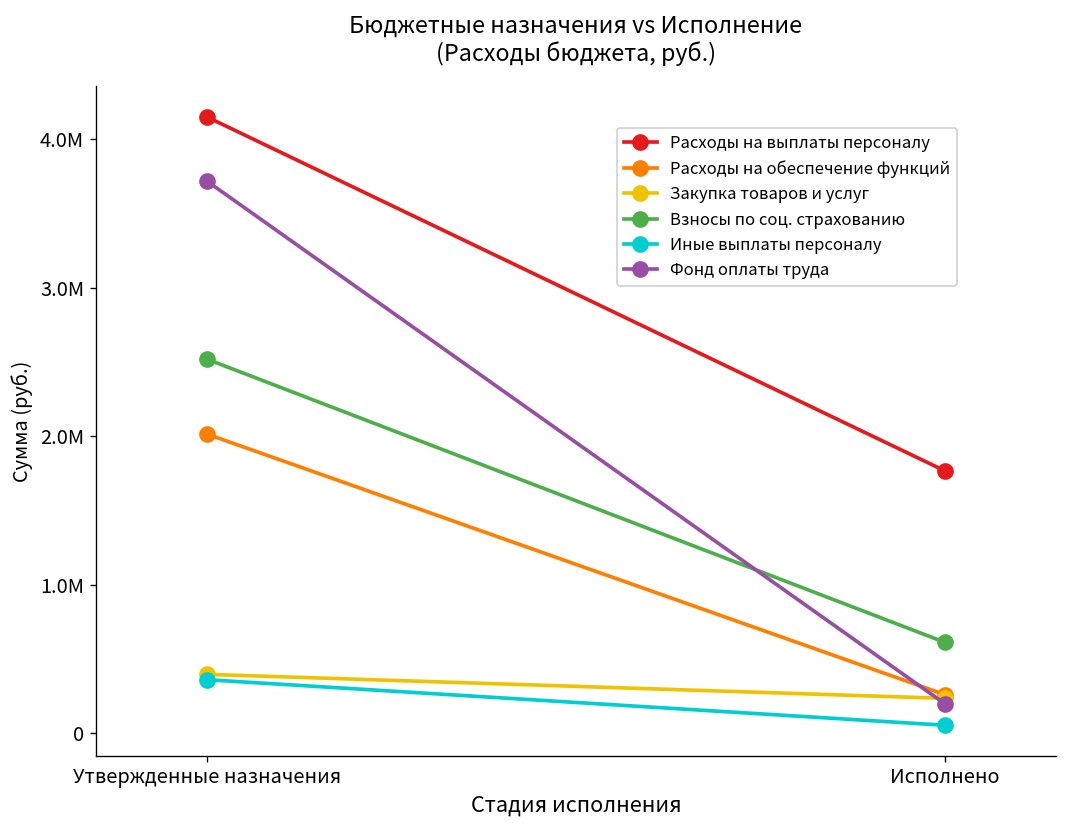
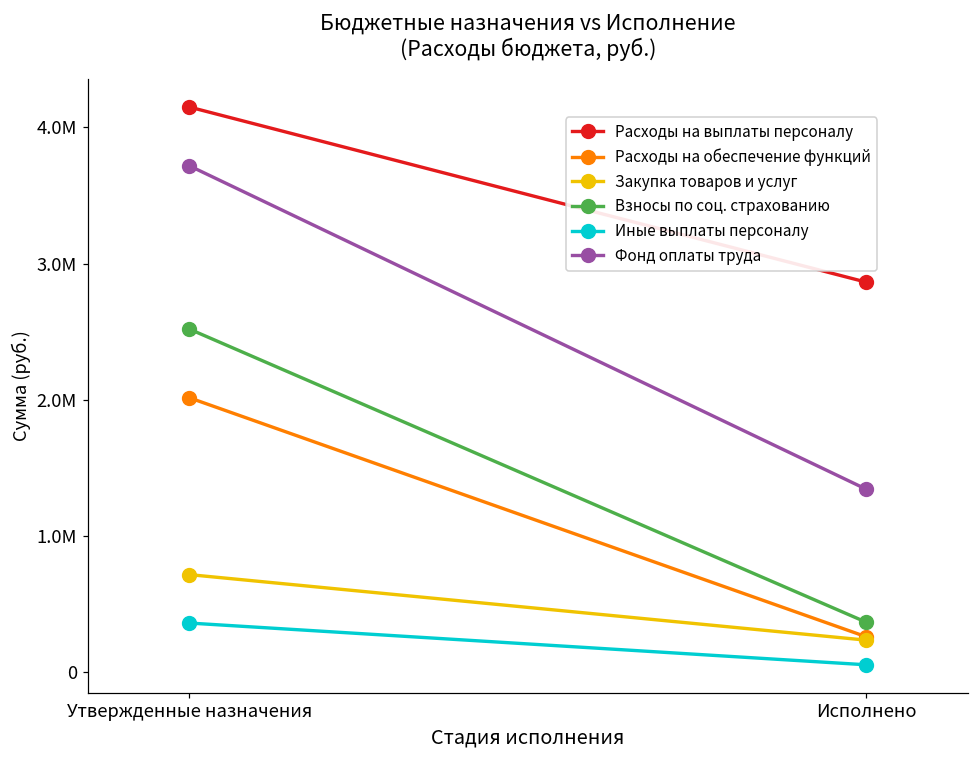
  {
    "Расходы на выплаты персоналу": {
      "Утвержденные назначения": 4150000,
-     "Исполнено": 1770000
+     "Исполнено": 2860000
    },
    "Расходы на обеспечение функций": {
      "Утвержденные назначения": 2020000,
      "Исполнено": 260000
    },
    "Закупка товаров и услуг": {
-     "Утвержденные назначения": 400000,
+     "Утвержденные назначения": 720000,
      "Исполнено": 240000
    },
    "Взносы по соц. страхованию": {
      "Утвержденные назначения": 2520000,
-     "Исполнено": 610000
+     "Исполнено": 370000
    },
    "Иные выплаты персоналу": {
      "Утвержденные назначения": 360000,
      "Исполнено": 60000
    },
    "Фонд оплаты труда": {
      "Утвержденные назначения": 3720000,
-     "Исполнено": 200000
+     "Исполнено": 1340000
    }
  }
